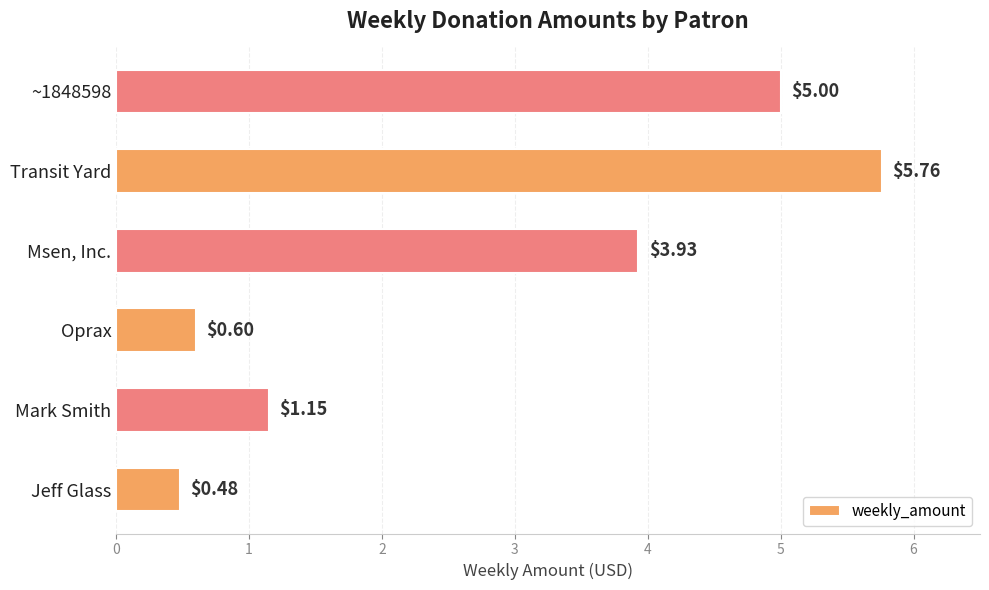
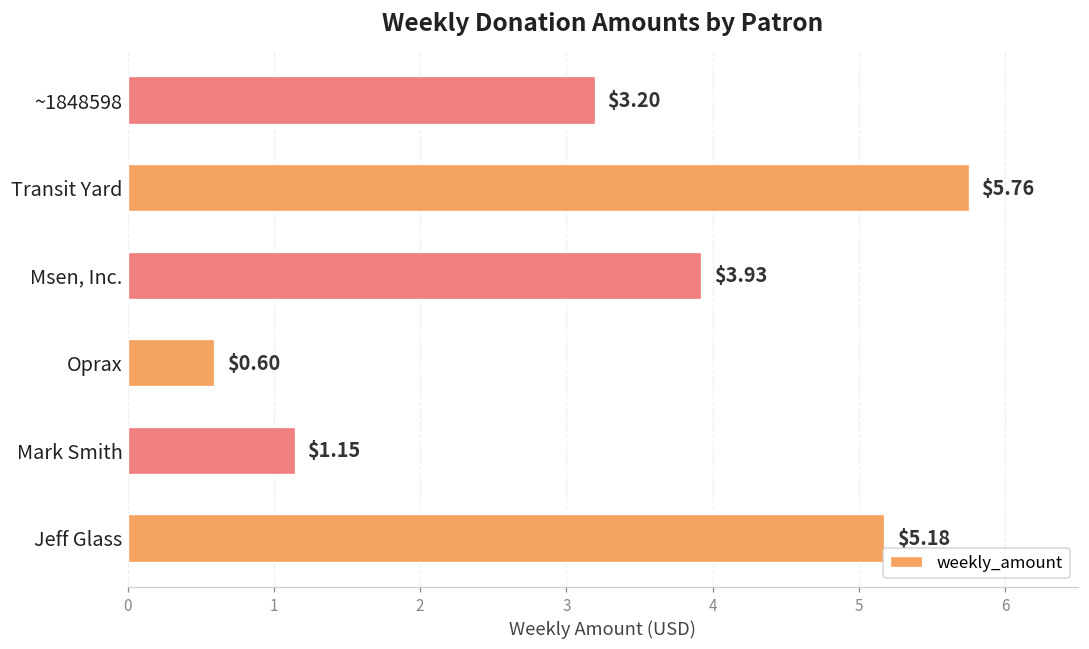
  {
-   "~1848598": "$5.00",
+   "~1848598": "$3.20",
    "Transit Yard": "$5.76",
    "Msen, Inc.": "$3.93",
    "Oprax": "$0.60",
    "Mark Smith": "$1.15",
-   "Jeff Glass": "0.48"
+   "Jeff Glass": "5.18"
  }
